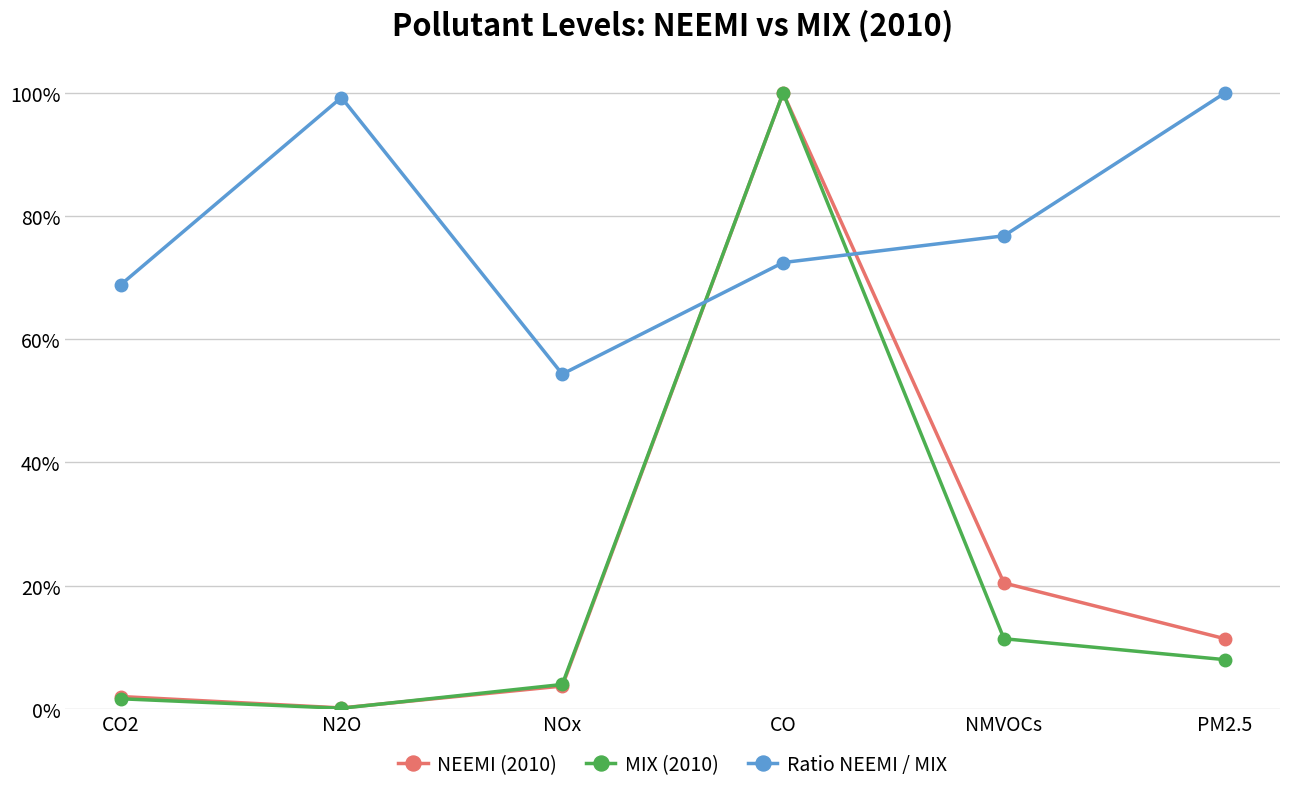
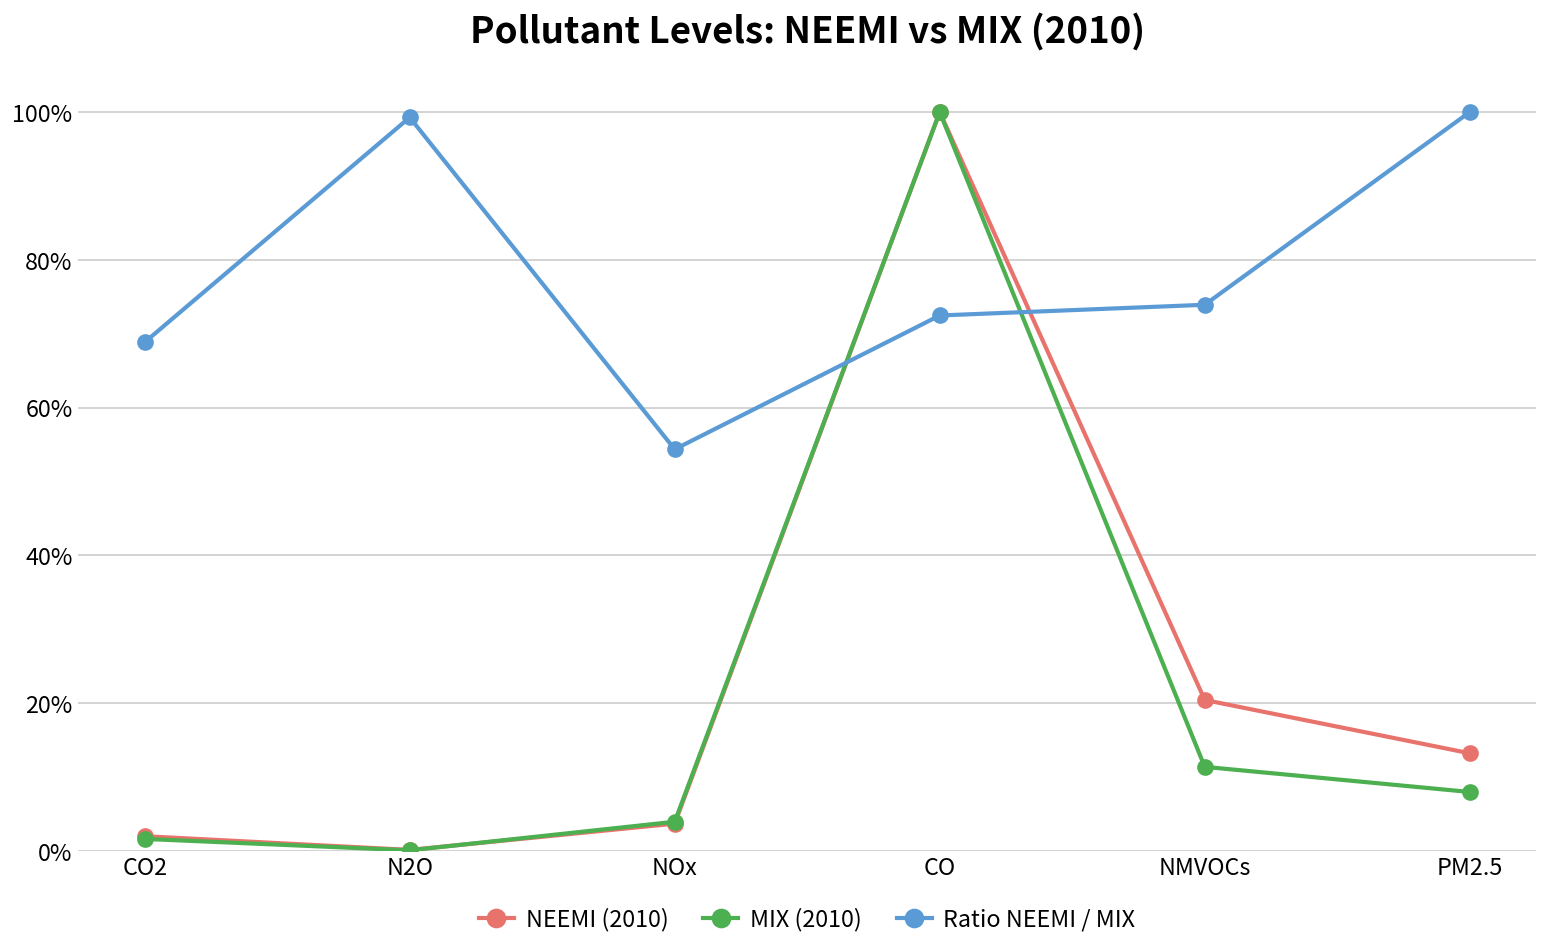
  {
    "NEEMI (2010)": {
      "NMVOCs": "20%",
-     "PM2.5": "11%"
+     "PM2.5": "13%"
    },
    "MIX (2010)": {
      "NMVOCs": "11%",
      "PM2.5": "8%"
    },
    "Ratio NEEMI / MIX": {
      "CO2": "69%",
      "N2O": "99%",
      "NOx": "54%",
      "CO": "72%",
-     "NMVOCs": "77%",
+     "NMVOCs": "74%",
      "PM2.5": "100%"
    }
  }
